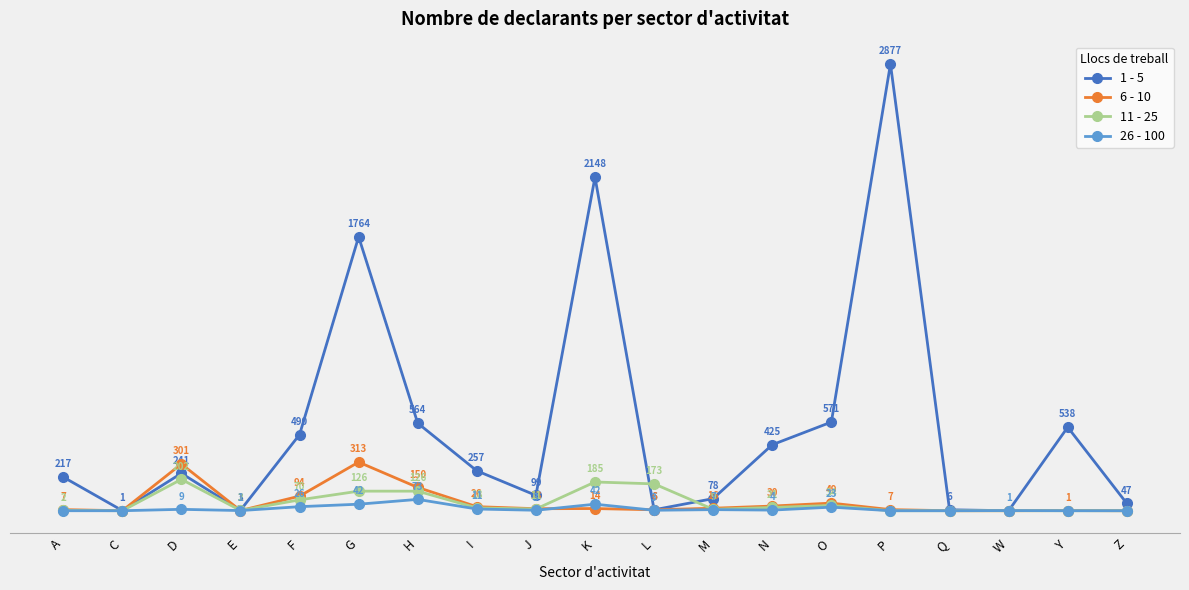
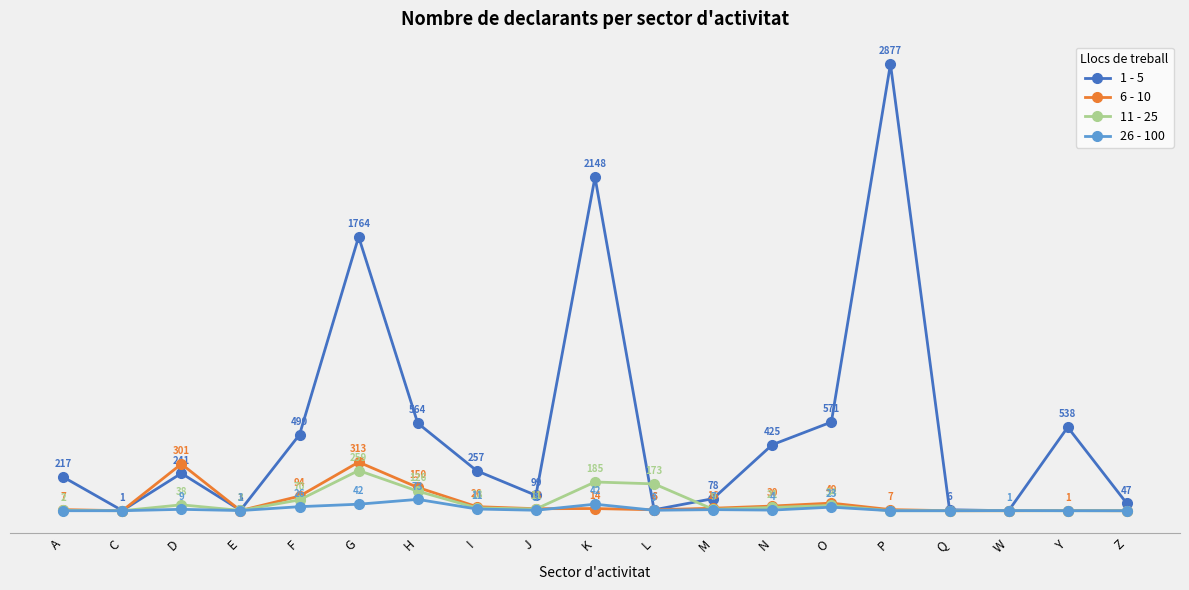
  {
    "6 - 10": {
      "D": 301
    },
    "11 - 25": {
-     "D": 202,
-     "G": 126,
+     "D": 38,
+     "G": 259,
      "K": 185,
      "L": 173
    }
  }
